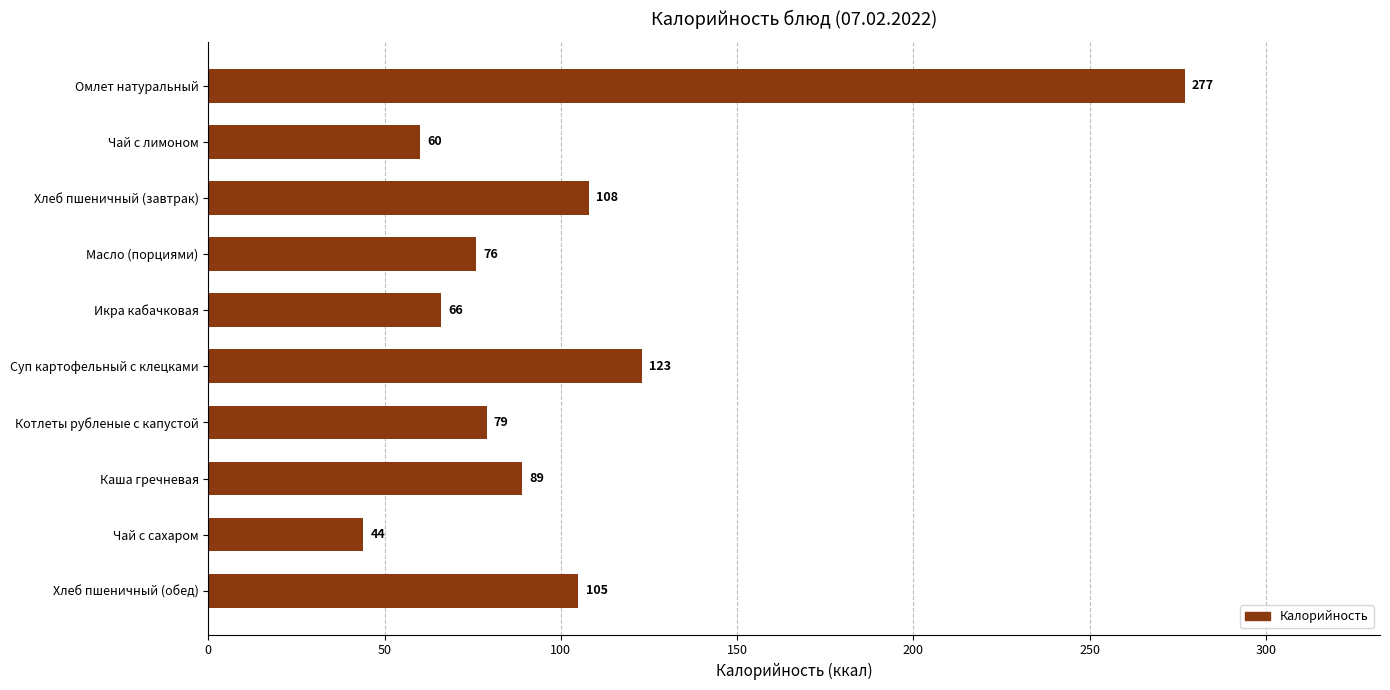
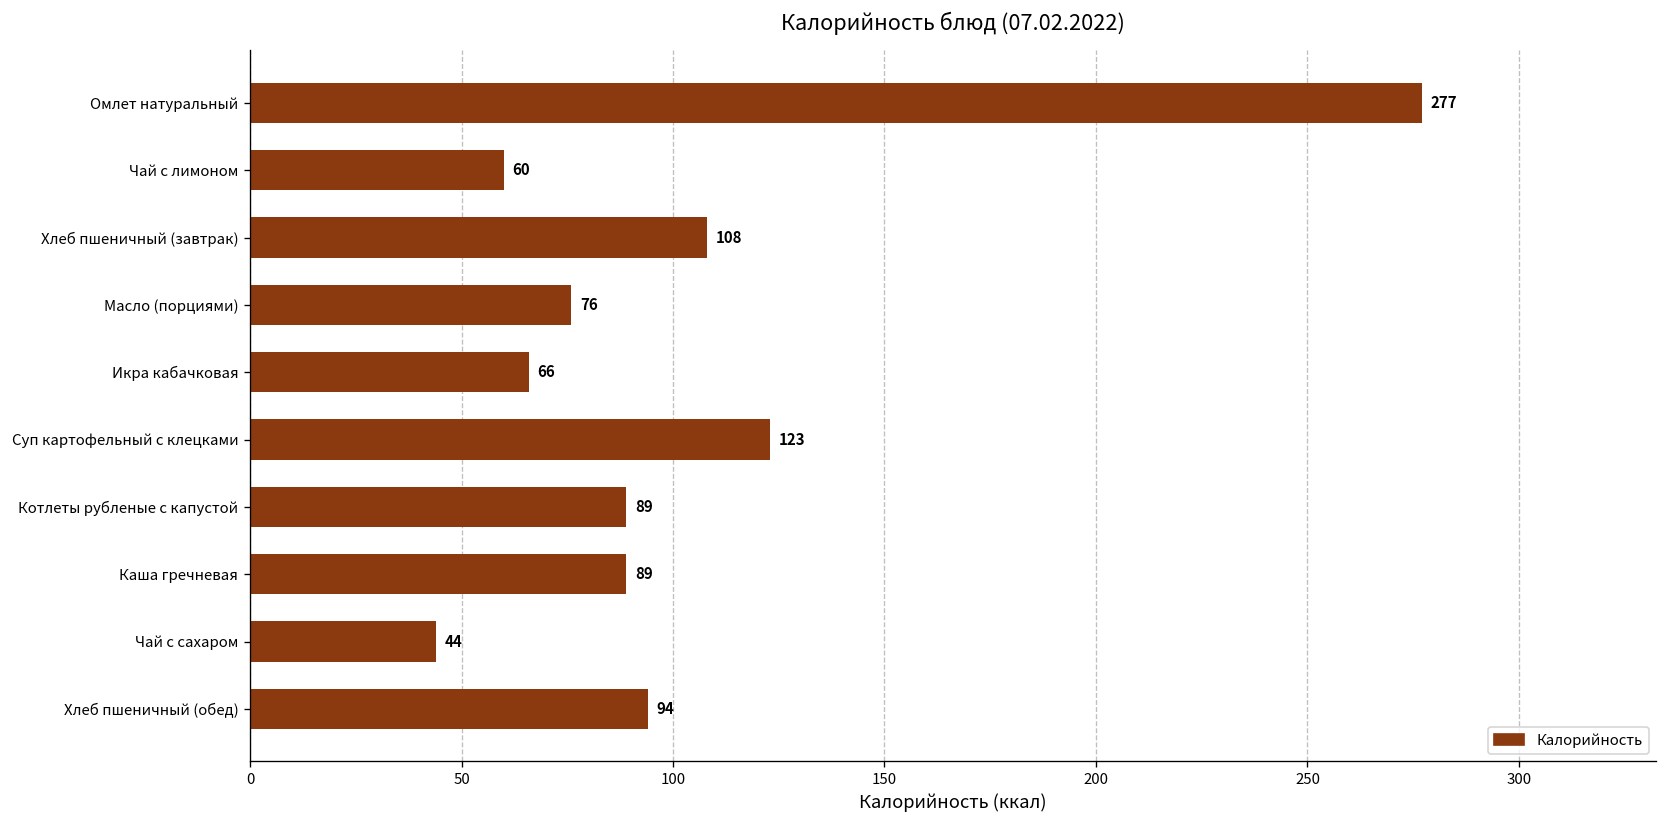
  {
    "Омлет натуральный": 277,
    "Чай с лимоном": 60,
    "Хлеб пшеничный (завтрак)": 108,
    "Масло (порциями)": 76,
    "Икра кабачковая": 66,
    "Суп картофельный с клецками": 123,
-   "Котлеты рубленые с капустой": 79,
+   "Котлеты рубленые с капустой": 89,
    "Каша гречневая": 89,
    "Чай с сахаром": 44,
-   "Хлеб пшеничный (обед)": 105
+   "Хлеб пшеничный (обед)": 94
  }
